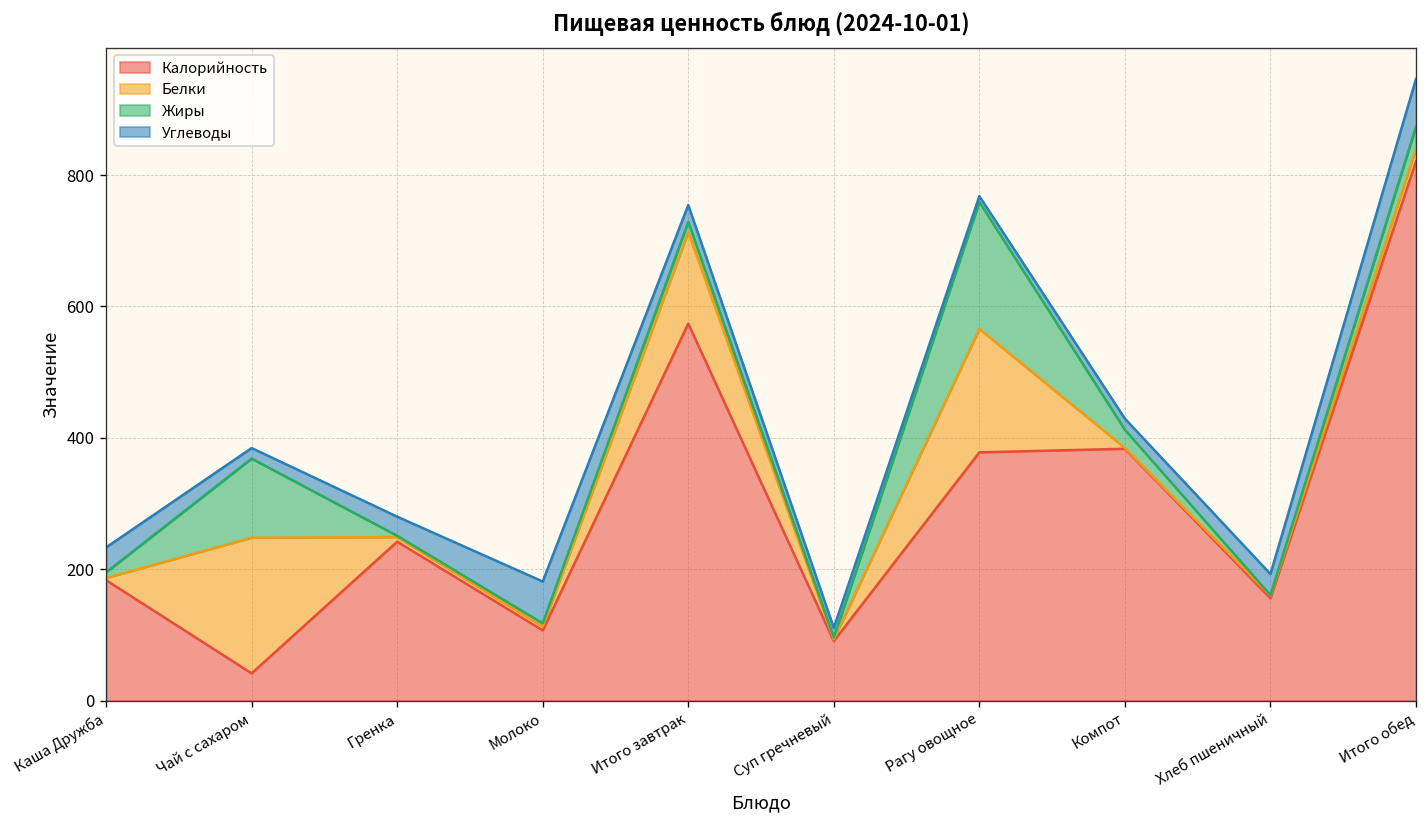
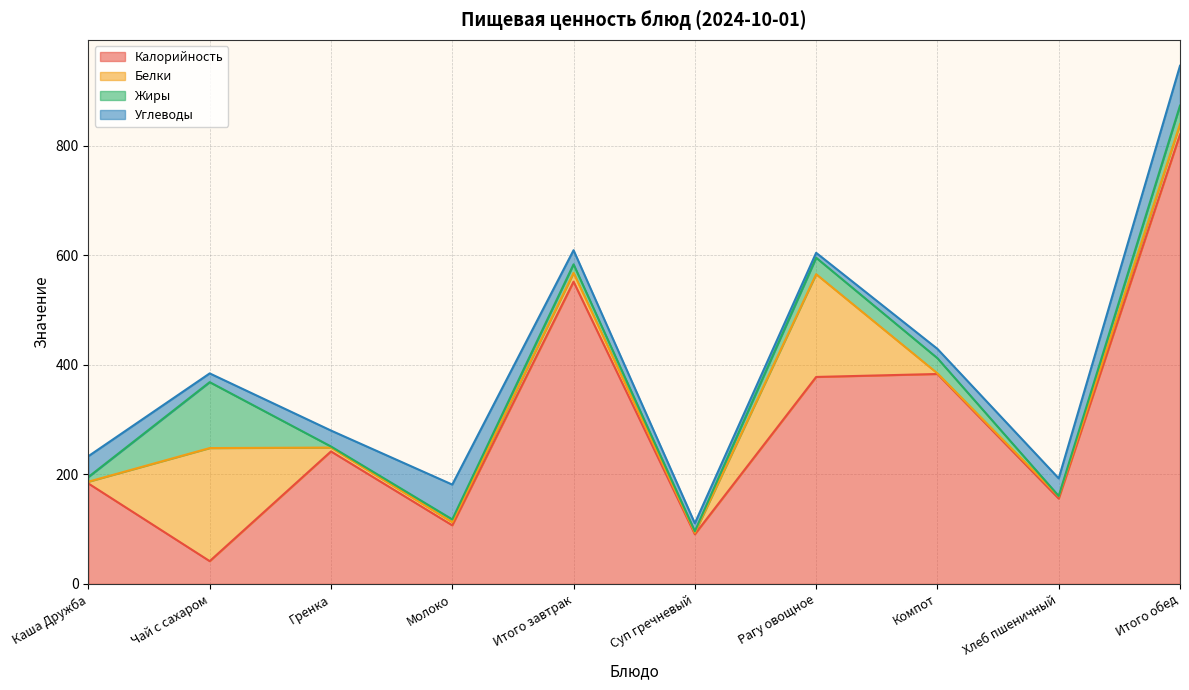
  {
    "Калорийность": {
      "Чай с сахаром": 40,
      "Гренка": 240,
      "Молоко": 110,
-     "Итого завтрак": 570,
+     "Итого завтрак": 550,
      "Рагу овощное": 380,
      "Итого обед": 820
    },
    "Белки": {
      "Чай с сахаром": 210,
      "Молоко": 10,
-     "Итого завтрак": 140,
+     "Итого завтрак": 20,
      "Рагу овощное": 190,
      "Итого обед": 20
    },
    "Жиры": {
      "Каша Дружба": 10,
      "Чай с сахаром": 120,
      "Молоко": 10,
      "Итого завтрак": 20,
-     "Рагу овощное": 190,
+     "Рагу овощное": 30,
      "Компот": 30,
      "Итого обед": 30
    },
    "Углеводы": {
      "Каша Дружба": 40,
      "Чай с сахаром": 20,
      "Гренка": 30,
      "Молоко": 60,
      "Итого завтрак": 30,
      "Суп гречневый": 10,
      "Рагу овощное": 10,
      "Компот": 20,
      "Хлеб пшеничный": 30,
      "Итого обед": 70
    }
  }
